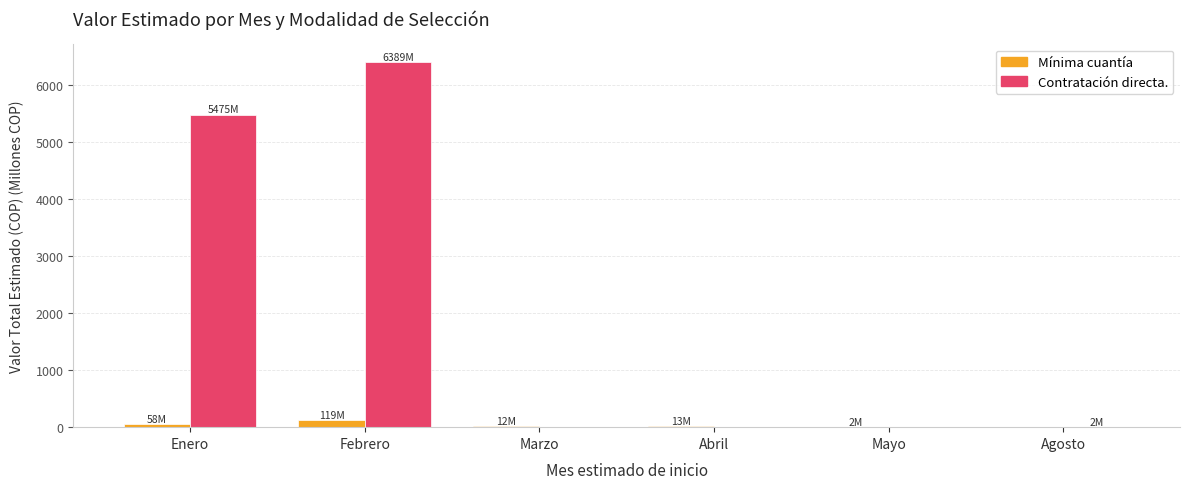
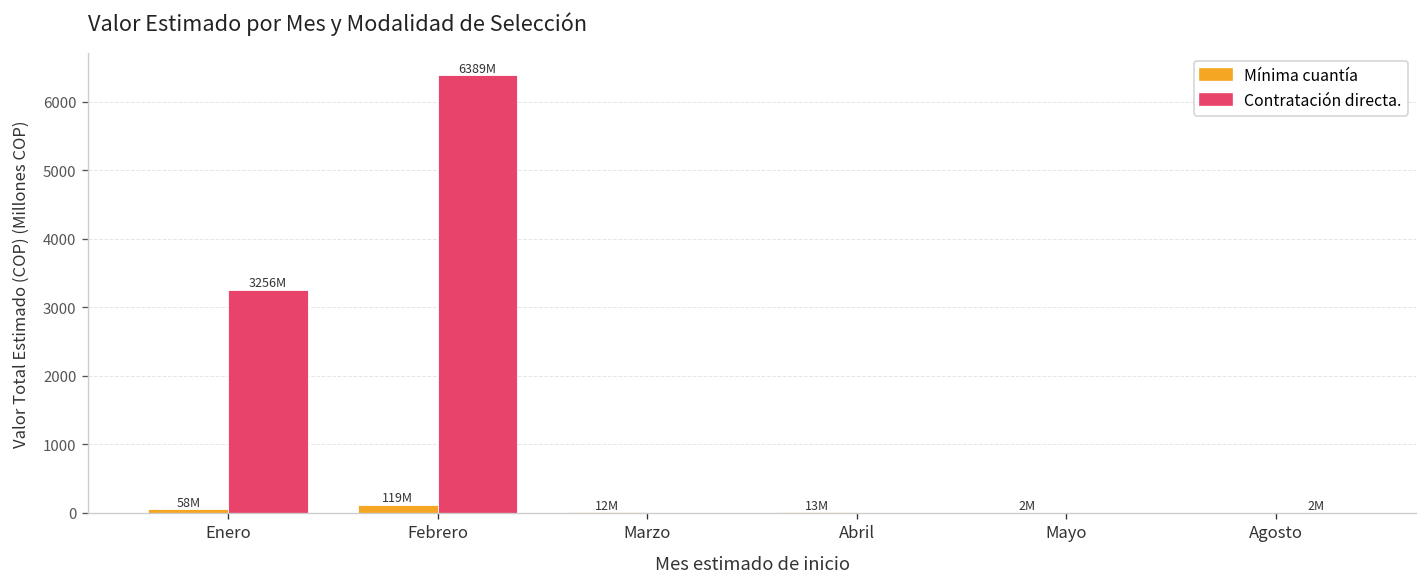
  {
    "Mínima cuantía": {
      "Enero": "58M",
      "Febrero": "119M",
      "Marzo": "12M",
      "Abril": "13M",
      "Mayo": "2M"
    },
    "Contratación directa.": {
-     "Enero": "5475M",
+     "Enero": "3256M",
      "Febrero": "6389M",
      "Agosto": "2M"
    }
  }
